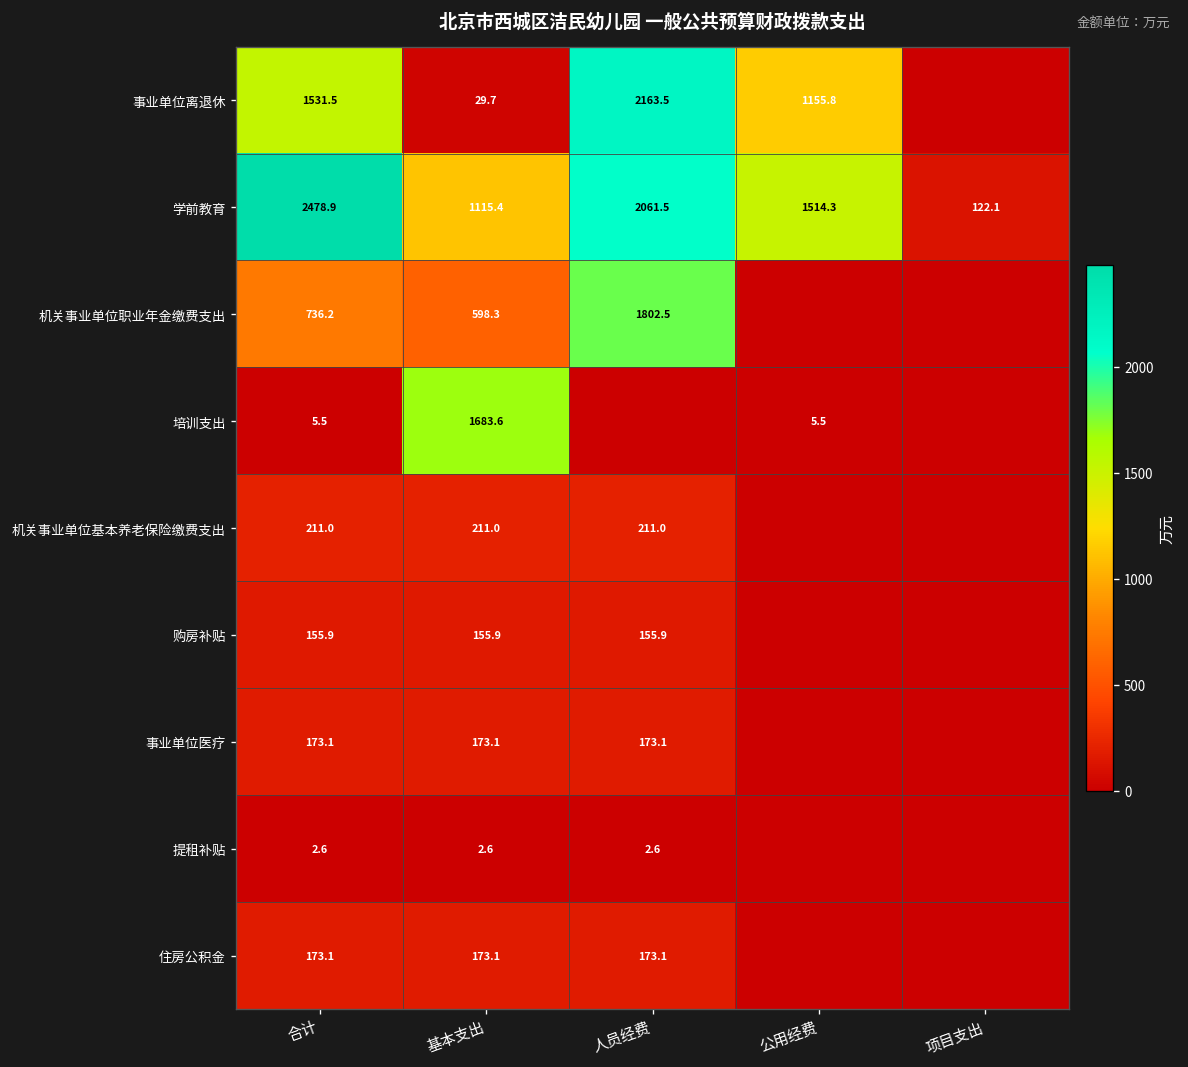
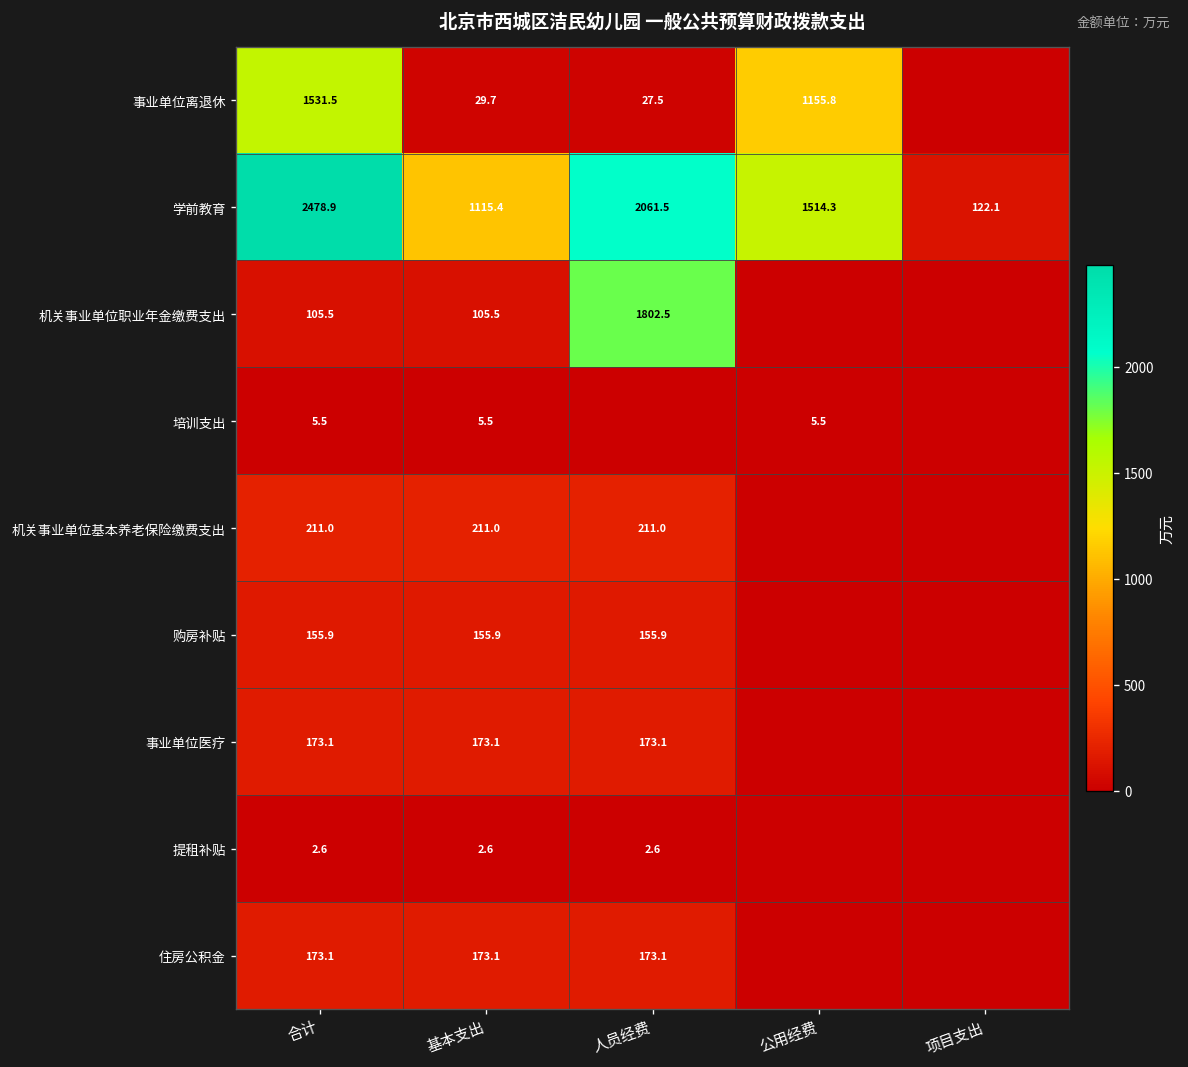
  {
    "事业单位离退休": {
      "合计": 1531.5,
      "基本支出": 29.7,
-     "人员经费": 2163.5,
+     "人员经费": 27.5,
      "公用经费": 1155.8
    },
    "学前教育": {
      "合计": 2478.9,
      "基本支出": 1115.4,
      "人员经费": 2061.5,
      "公用经费": 1514.3,
      "项目支出": 122.1
    },
    "机关事业单位职业年金缴费支出": {
-     "合计": 736.2,
-     "基本支出": 598.3,
+     "合计": 105.5,
+     "基本支出": 105.5,
      "人员经费": 1802.5
    },
    "培训支出": {
      "合计": 5.5,
-     "基本支出": 1683.6,
+     "基本支出": 5.5,
      "公用经费": 5.5
    },
    "机关事业单位基本养老保险缴费支出": {
      "合计": 211.0,
      "基本支出": 211.0,
      "人员经费": 211.0
    },
    "购房补贴": {
      "合计": 155.9,
      "基本支出": 155.9,
      "人员经费": 155.9
    },
    "事业单位医疗": {
      "合计": 173.1,
      "基本支出": 173.1,
      "人员经费": 173.1
    },
    "提租补贴": {
      "合计": 2.6,
      "基本支出": 2.6,
      "人员经费": 2.6
    },
    "住房公积金": {
      "合计": 173.1,
      "基本支出": 173.1,
      "人员经费": 173.1
    }
  }
